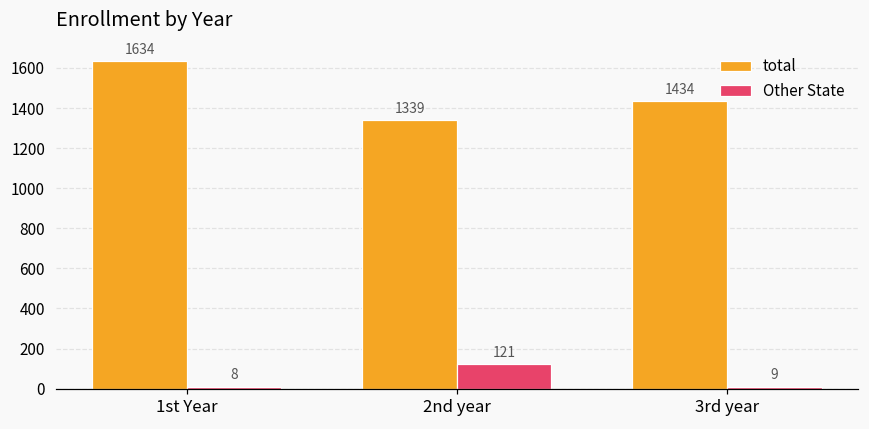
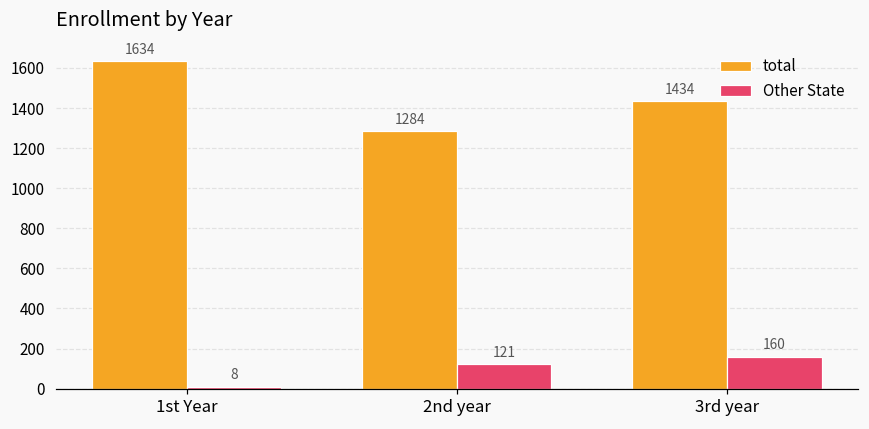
  {
    "total": {
      "1st Year": 1634,
-     "2nd year": 1339,
+     "2nd year": 1284,
      "3rd year": 1434
    },
    "Other State": {
      "1st Year": 8,
      "2nd year": 121,
-     "3rd year": 9
+     "3rd year": 160
    }
  }
